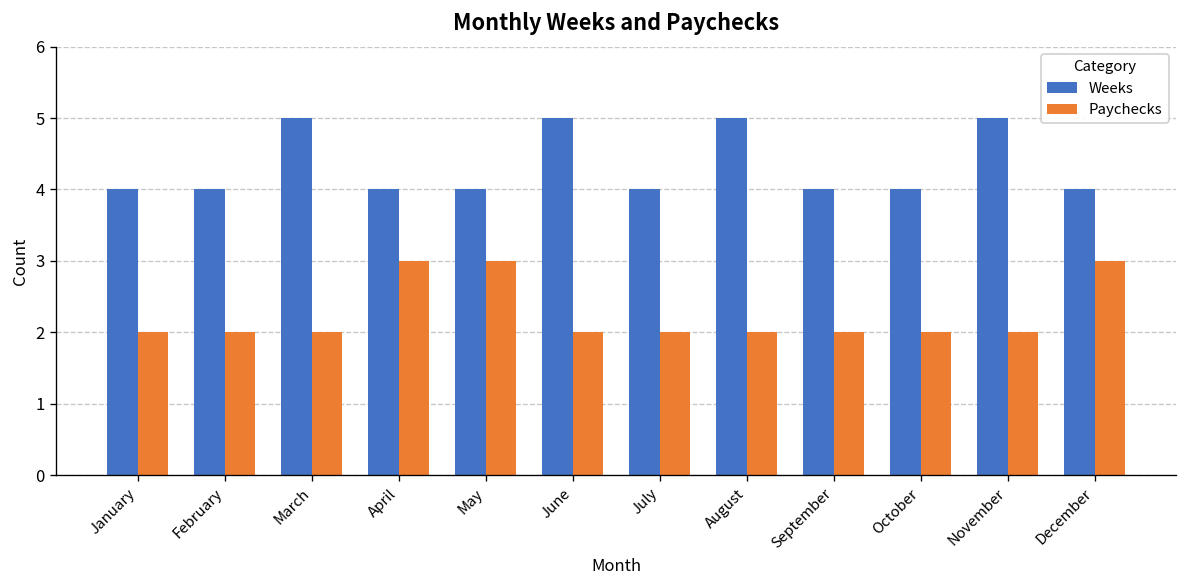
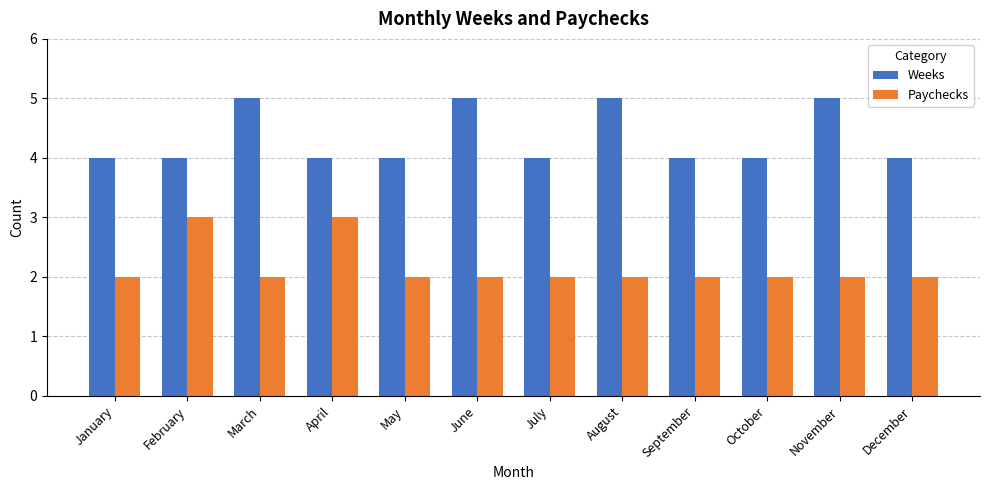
  {
    "Weeks": {
      "January": 4,
      "February": 4,
      "March": 5,
      "April": 4,
      "May": 4,
      "June": 5,
      "July": 4,
      "August": 5,
      "September": 4,
      "October": 4,
      "November": 5,
      "December": 4
    },
    "Paychecks": {
      "January": 2,
-     "February": 2,
+     "February": 3,
      "March": 2,
      "April": 3,
-     "May": 3,
+     "May": 2,
      "June": 2,
      "July": 2,
      "August": 2,
      "September": 2,
      "October": 2,
      "November": 2,
-     "December": 3
+     "December": 2
    }
  }
